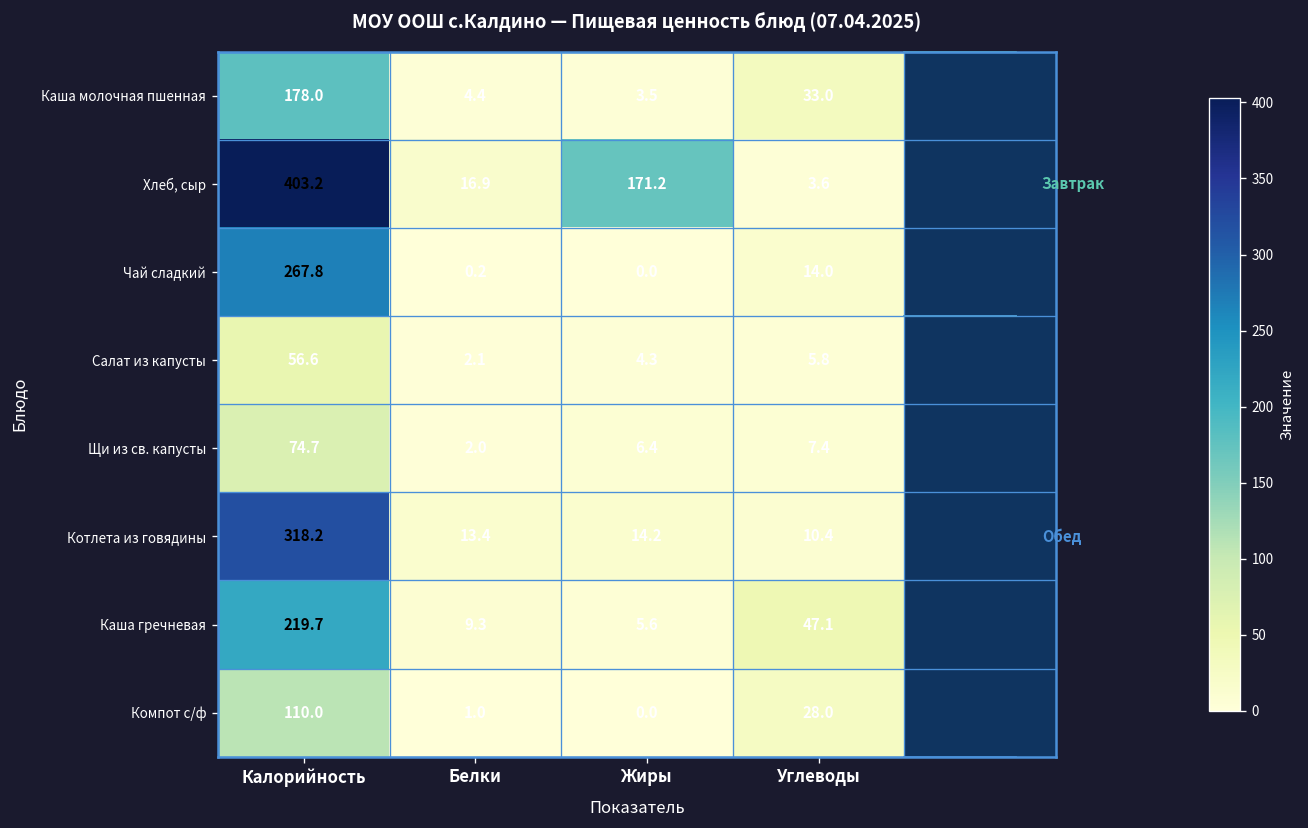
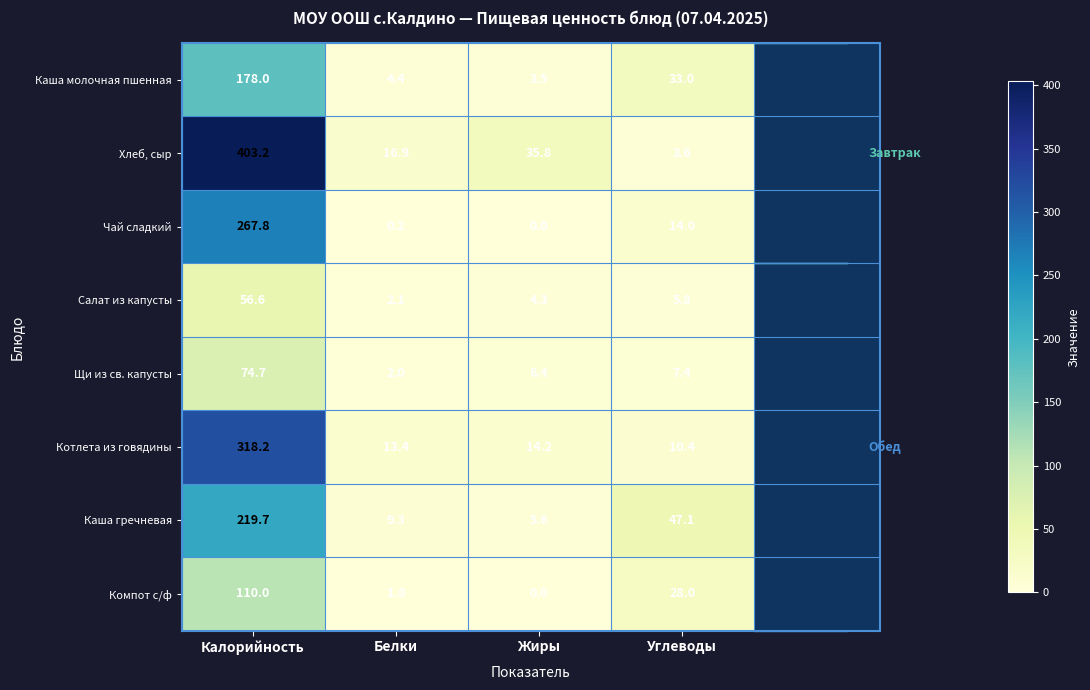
  {
    "Каша молочная пшенная": {
      "Калорийность": 178.0,
      "Углеводы": 33.0
    },
    "Хлеб, сыр": {
      "Калорийность": 403.2,
      "Белки": 16.9,
-     "Жиры": 171.2
+     "Жиры": 35.8
    },
    "Чай сладкий": {
      "Калорийность": 267.8,
      "Углеводы": 14.0
    },
    "Салат из капусты": {
      "Калорийность": 56.6
    },
    "Щи из св. капусты": {
      "Калорийность": 74.7
    },
    "Котлета из говядины": {
      "Калорийность": 318.2,
      "Белки": 13.4,
      "Жиры": 14.2
    },
    "Каша гречневая": {
      "Калорийность": 219.7,
      "Углеводы": 47.1
    },
    "Компот с/ф": {
      "Калорийность": 110.0,
      "Углеводы": 28.0
    }
  }
